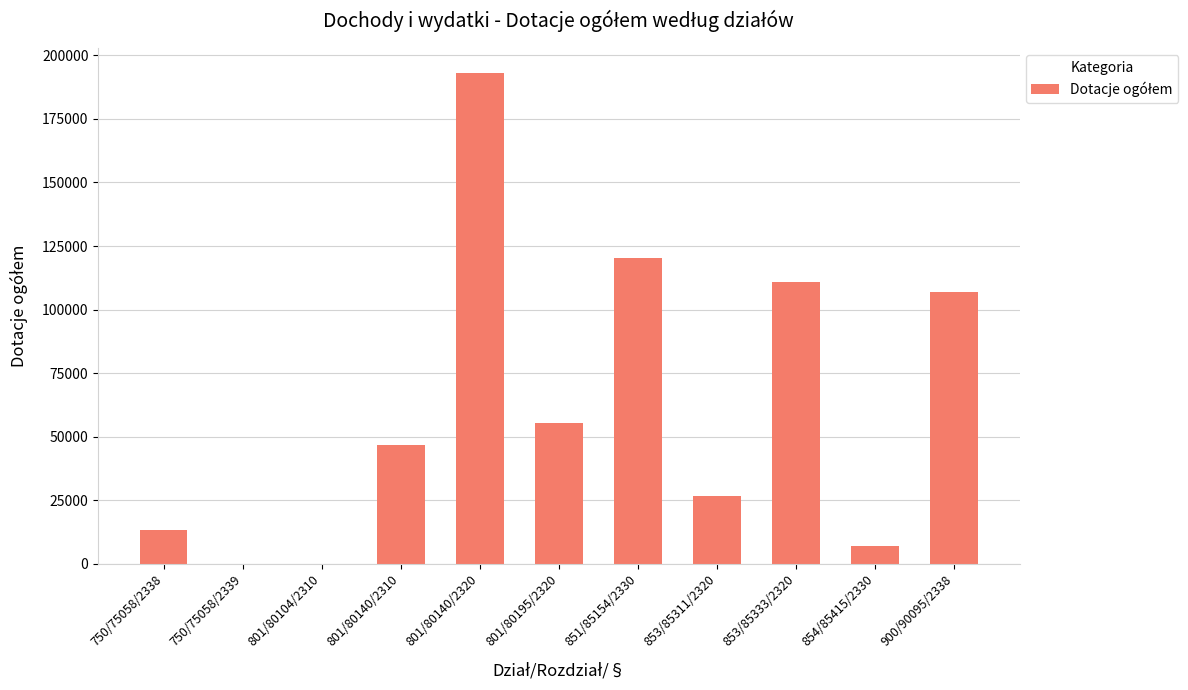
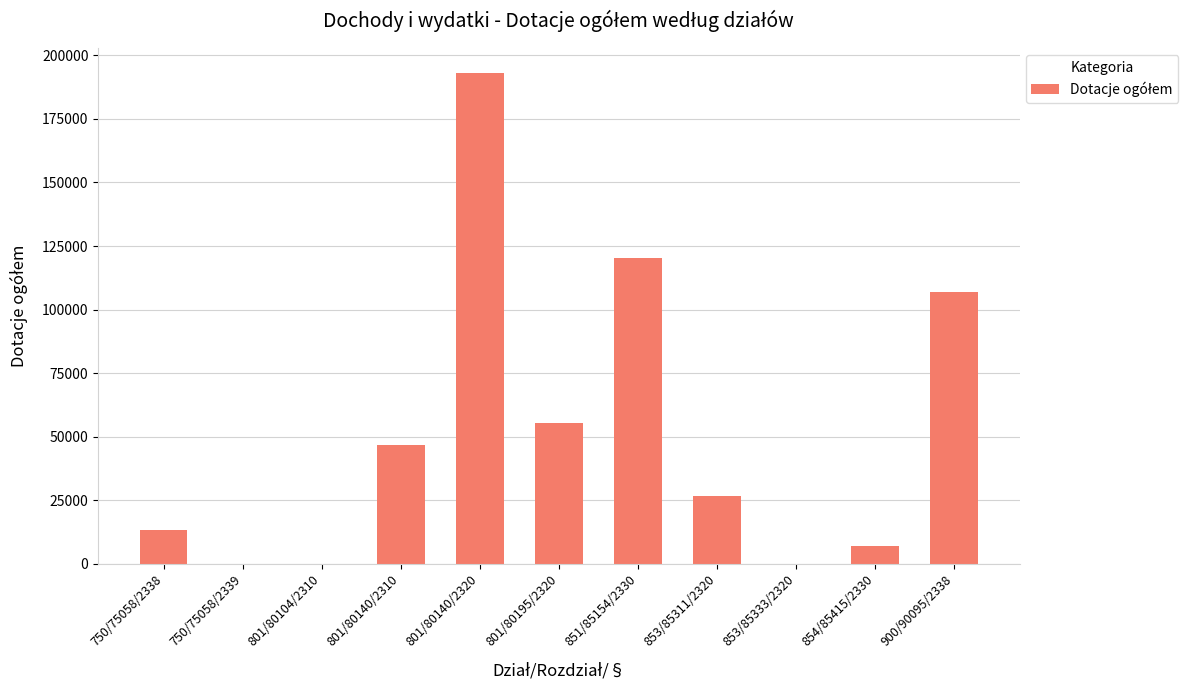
  {
    "750/75058/2338": 13000,
    "750/75058/2339": 0,
    "801/80104/2310": 0,
    "801/80140/2310": 47000,
    "801/80140/2320": 193000,
    "801/80195/2320": 55000,
    "851/85154/2330": 120000,
    "853/85311/2320": 27000,
-   "853/85333/2320": 111000,
+   "853/85333/2320": 0,
    "854/85415/2330": 7000,
    "900/90095/2338": 107000
  }
